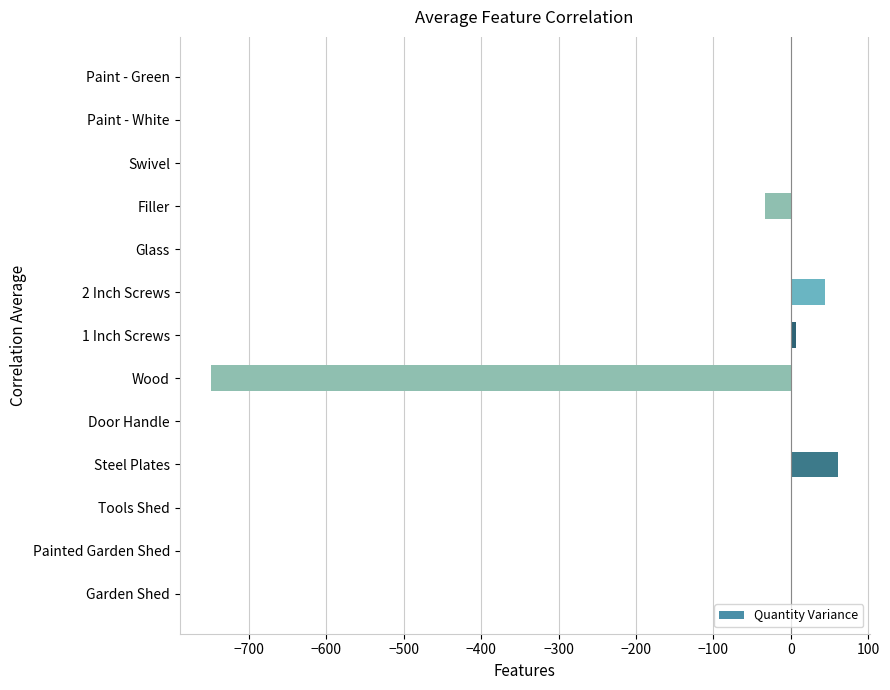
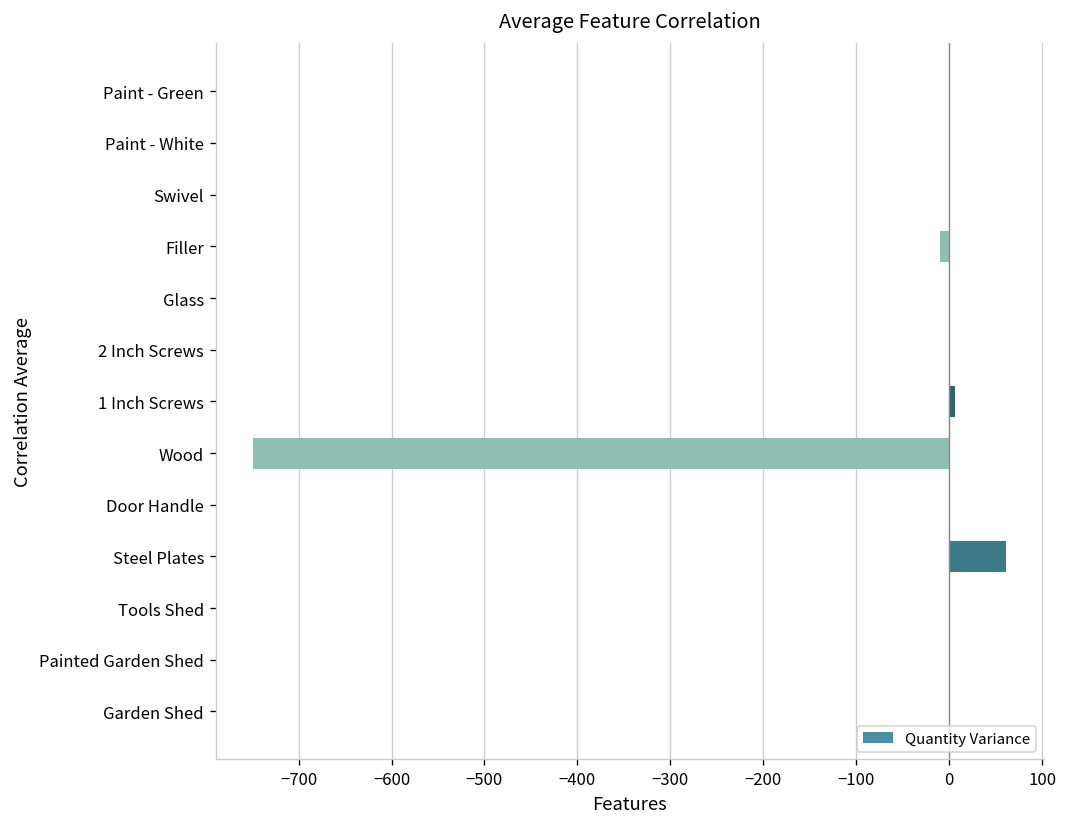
  {
    "Paint - Green": 0,
    "Paint - White": 0,
    "Swivel": 0,
-   "Filler": -30,
-   "2 Inch Screws": 40,
+   "Filler": -10,
+   "2 Inch Screws": 0,
    "1 Inch Screws": 10,
    "Wood": -750,
    "Door Handle": 0,
    "Steel Plates": 60,
    "Tools Shed": 0,
    "Painted Garden Shed": 0,
    "Garden Shed": 0
  }
